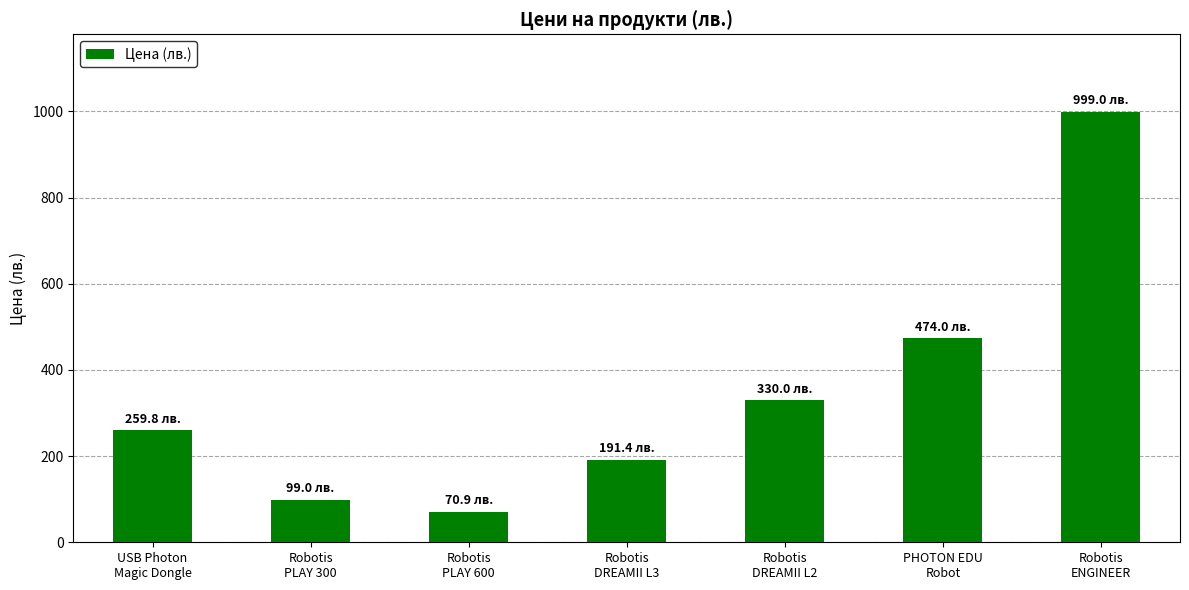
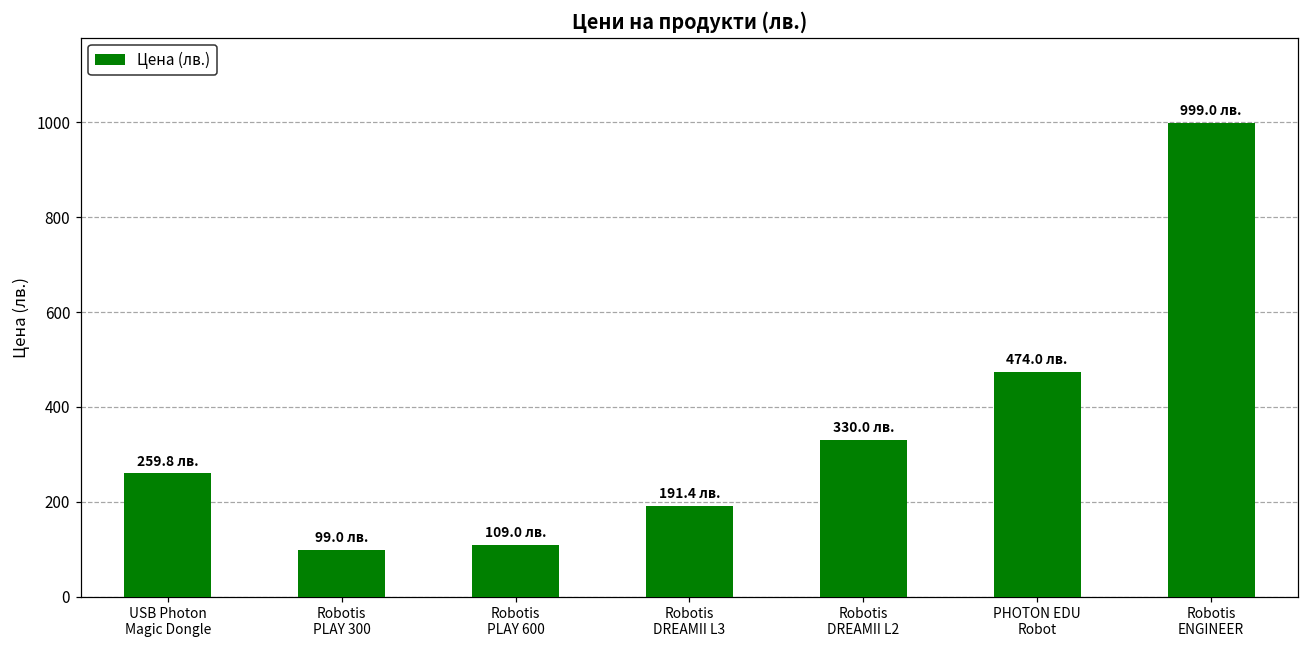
  {
    "USB Photon Magic Dongle": 259.8,
    "Robotis PLAY 300": 99.0,
-   "Robotis PLAY 600": 70.9,
+   "Robotis PLAY 600": 109.0,
    "Robotis DREAMII L3": 191.4,
    "Robotis DREAMII L2": 330.0,
    "PHOTON EDU Robot": 474.0,
    "Robotis ENGINEER": 999.0
  }
